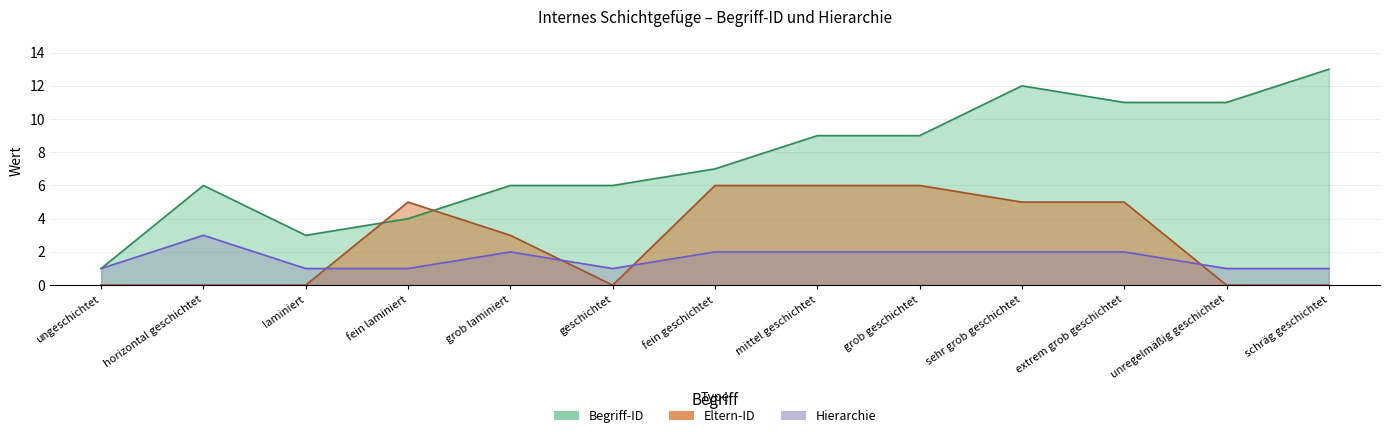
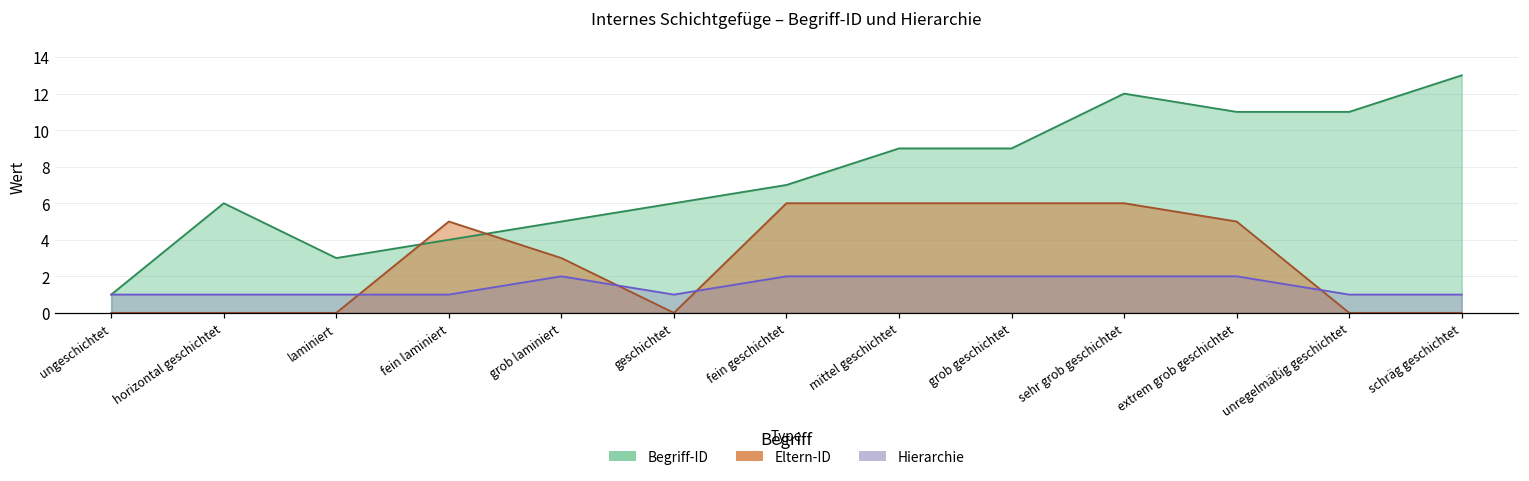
  {
    "Begriff-ID": {
      "horizontal geschichtet": 6,
      "laminiert": 3,
      "fein laminiert": 4,
-     "grob laminiert": 6,
+     "grob laminiert": 5,
      "geschichtet": 6,
      "fein geschichtet": 7,
      "mittel geschichtet": 9,
      "grob geschichtet": 9,
      "sehr grob geschichtet": 12,
      "extrem grob geschichtet": 11,
      "unregelmäßig geschichtet": 11,
      "schräg geschichtet": 13
    },
    "Eltern-ID": {
      "ungeschichtet": 0,
      "horizontal geschichtet": 0,
      "laminiert": 0,
      "fein laminiert": 5,
      "grob laminiert": 3,
      "geschichtet": 0,
      "fein geschichtet": 6,
      "mittel geschichtet": 6,
      "grob geschichtet": 6,
-     "sehr grob geschichtet": 5,
+     "sehr grob geschichtet": 6,
      "extrem grob geschichtet": 5,
      "unregelmäßig geschichtet": 0,
      "schräg geschichtet": 0
    },
    "Hierarchie": {
-     "horizontal geschichtet": 3,
+     "horizontal geschichtet": 1,
      "laminiert": 1,
      "fein laminiert": 1,
      "grob laminiert": 2,
      "geschichtet": 1,
      "fein geschichtet": 2,
      "mittel geschichtet": 2,
      "grob geschichtet": 2,
      "sehr grob geschichtet": 2,
      "extrem grob geschichtet": 2,
      "unregelmäßig geschichtet": 1,
      "schräg geschichtet": 1
    }
  }
